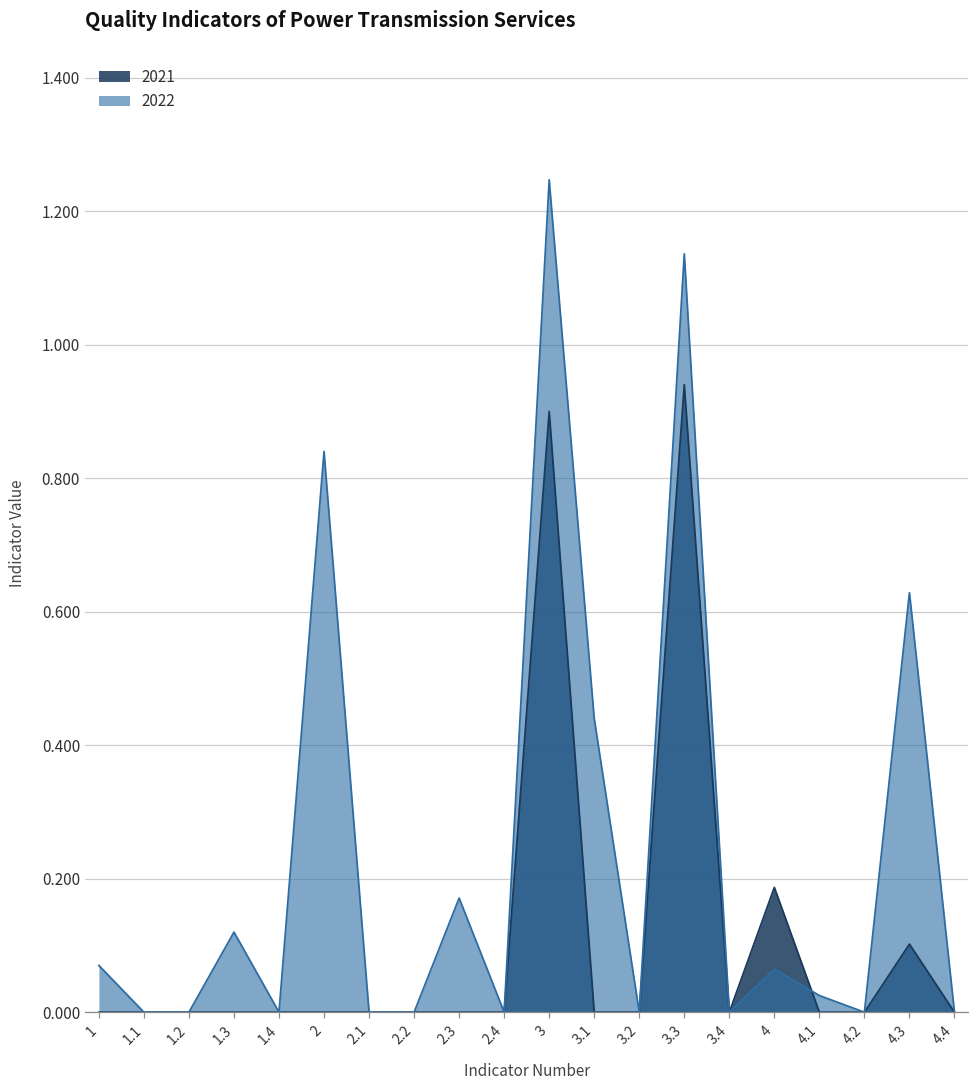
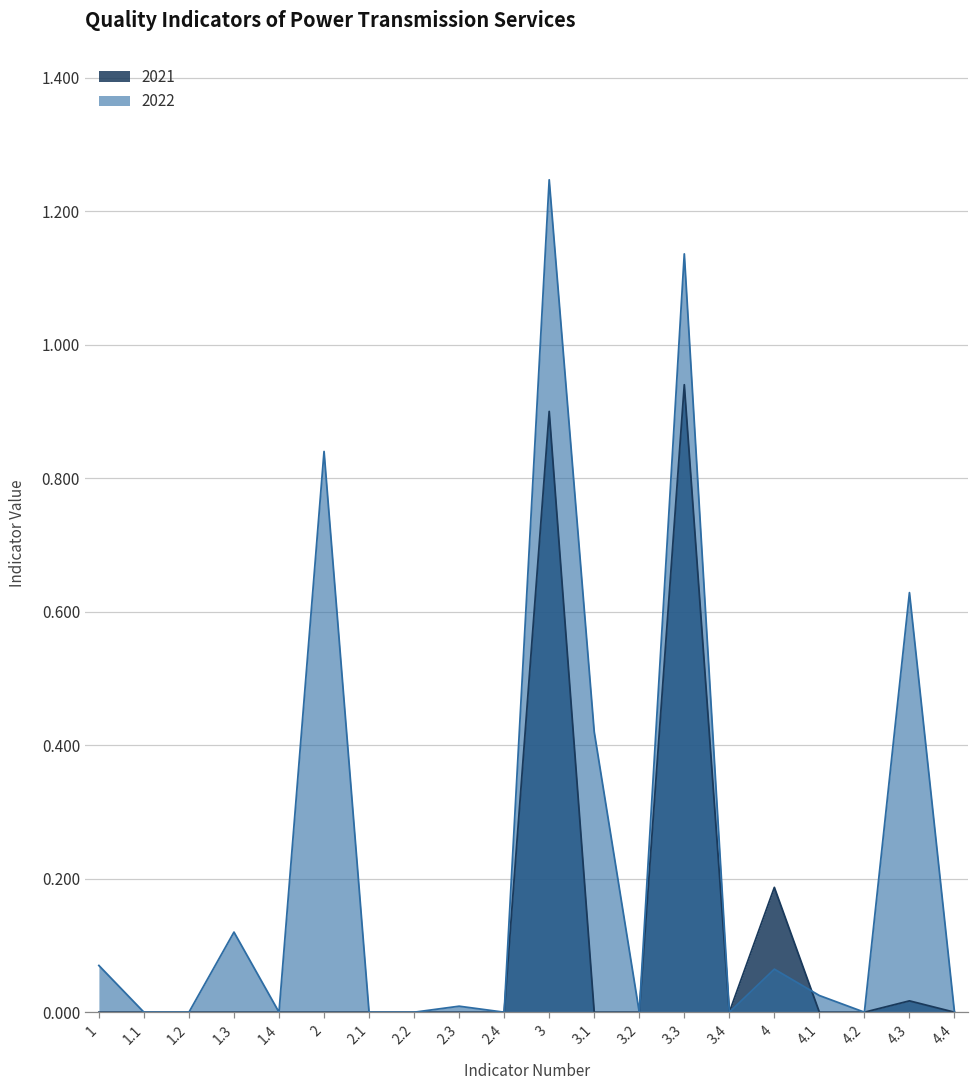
  {
    "2021": {
      "1": 0.00,
      "1.3": 0.00,
      "2": 0.00,
      "2.3": 0.00,
      "3": 0.90,
      "3.1": 0.00,
      "3.3": 0.94,
      "4": 0.19,
      "4.1": 0.00,
-     "4.3": 0.10
+     "4.3": 0.02
    },
    "2022": {
      "1": 0.07,
      "1.3": 0.12,
      "2": 0.84,
-     "2.3": 0.17,
+     "2.3": 0.01,
      "3": 1.25,
-     "3.1": 0.44,
+     "3.1": 0.42,
      "3.3": 1.14,
      "4": 0.06,
      "4.1": 0.03,
      "4.3": 0.63
    }
  }
